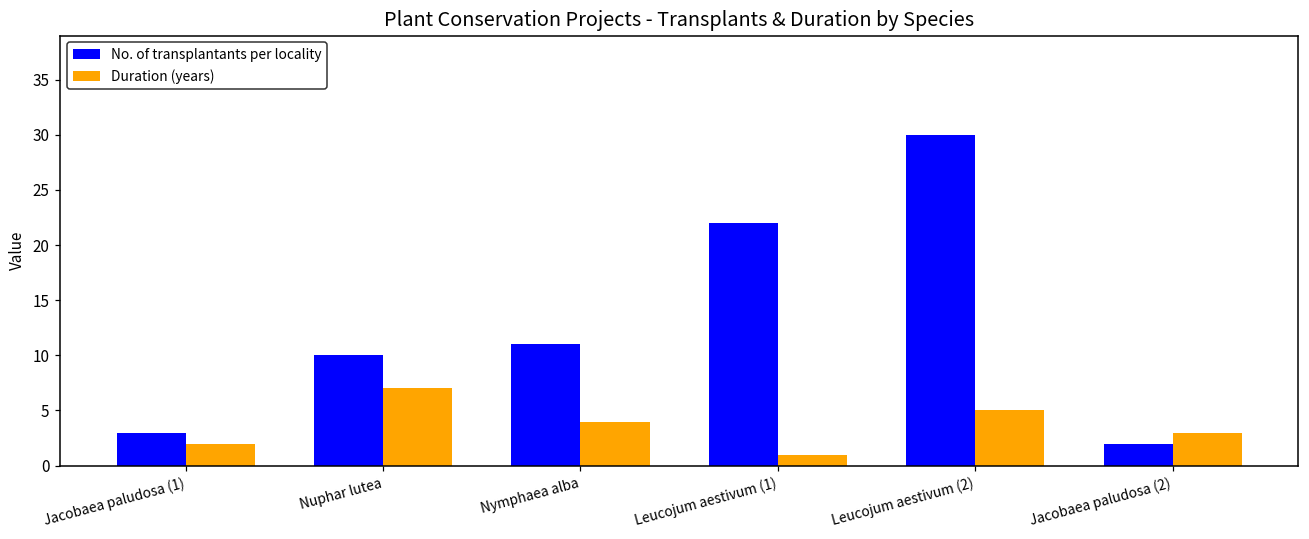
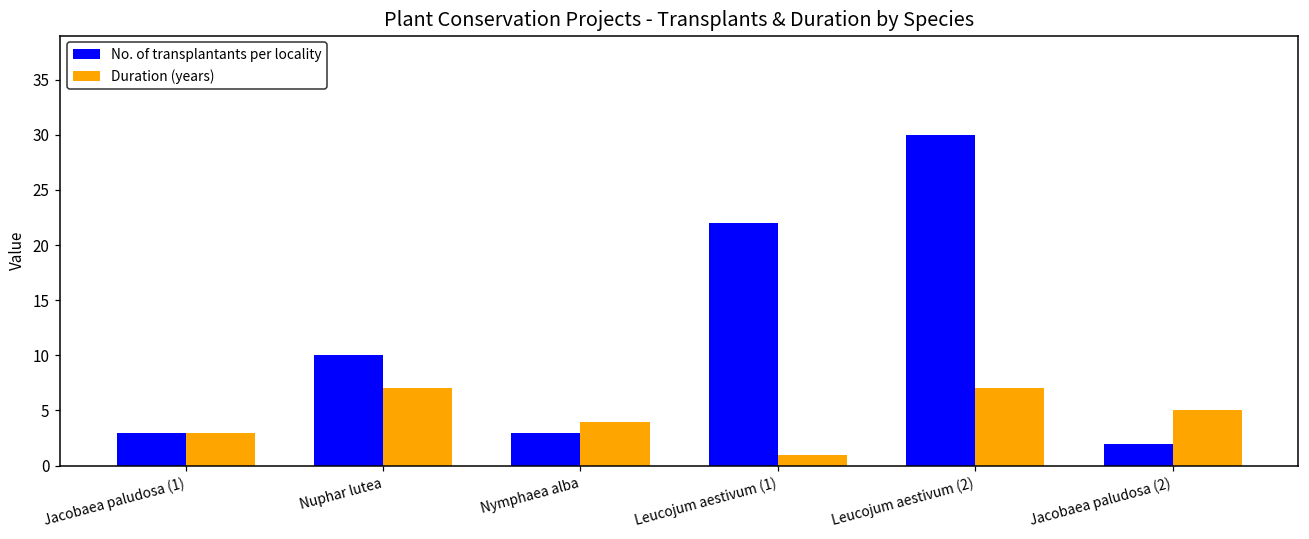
  {
    "No. of transplantants per locality": {
      "Jacobaea paludosa (1)": 3,
      "Nuphar lutea": 10,
-     "Nymphaea alba": 11,
+     "Nymphaea alba": 3,
      "Leucojum aestivum (1)": 22,
      "Leucojum aestivum (2)": 30,
      "Jacobaea paludosa (2)": 2
    },
    "Duration (years)": {
-     "Jacobaea paludosa (1)": 2,
+     "Jacobaea paludosa (1)": 3,
      "Nuphar lutea": 7,
      "Nymphaea alba": 4,
      "Leucojum aestivum (1)": 1,
-     "Leucojum aestivum (2)": 5,
-     "Jacobaea paludosa (2)": 3
+     "Leucojum aestivum (2)": 7,
+     "Jacobaea paludosa (2)": 5
    }
  }
